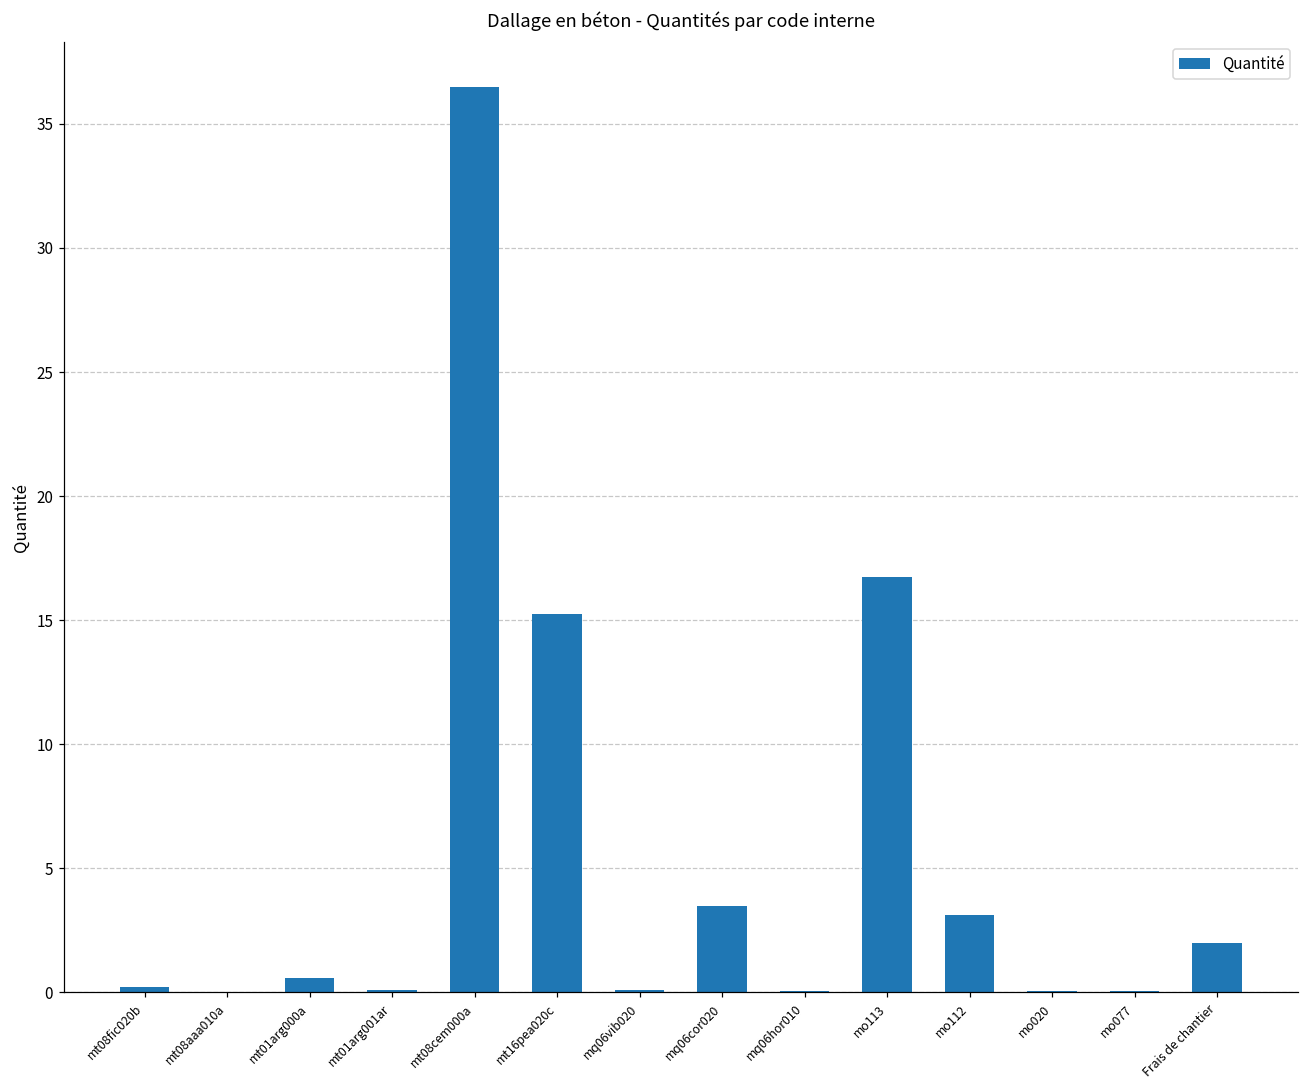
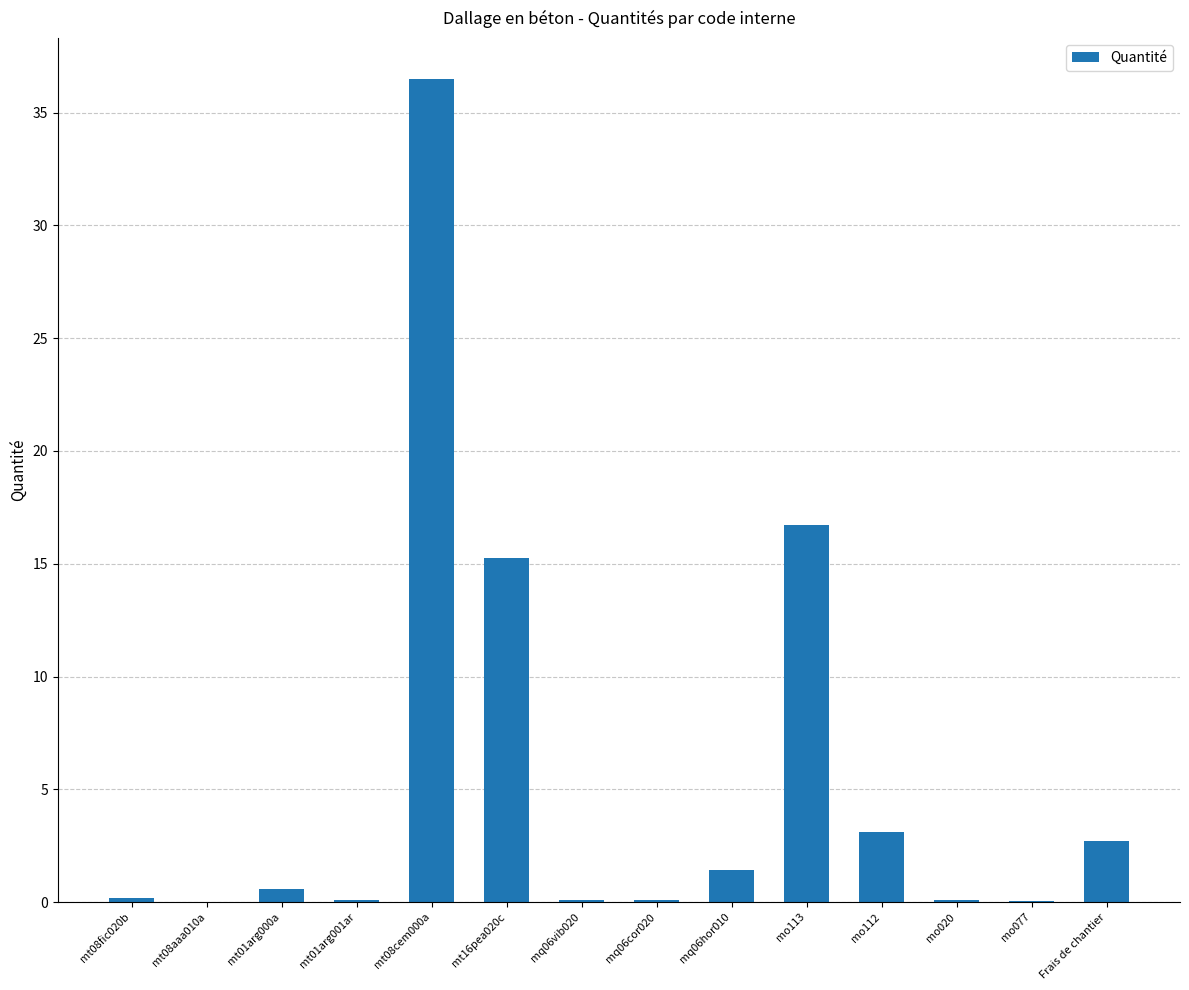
  {
    "mt08fic020b": 0.2,
    "mt01arg000a": 0.6,
    "mt08cem000a": 36.5,
    "mt16pea020c": 15.3,
-   "mq06cor020": 3.5,
-   "mq06hor010": 0.1,
+   "mq06cor020": 0.1,
+   "mq06hor010": 1.4,
    "mo113": 16.7,
    "mo112": 3.1,
-   "Frais de chantier": 2.0
+   "Frais de chantier": 2.7
  }
